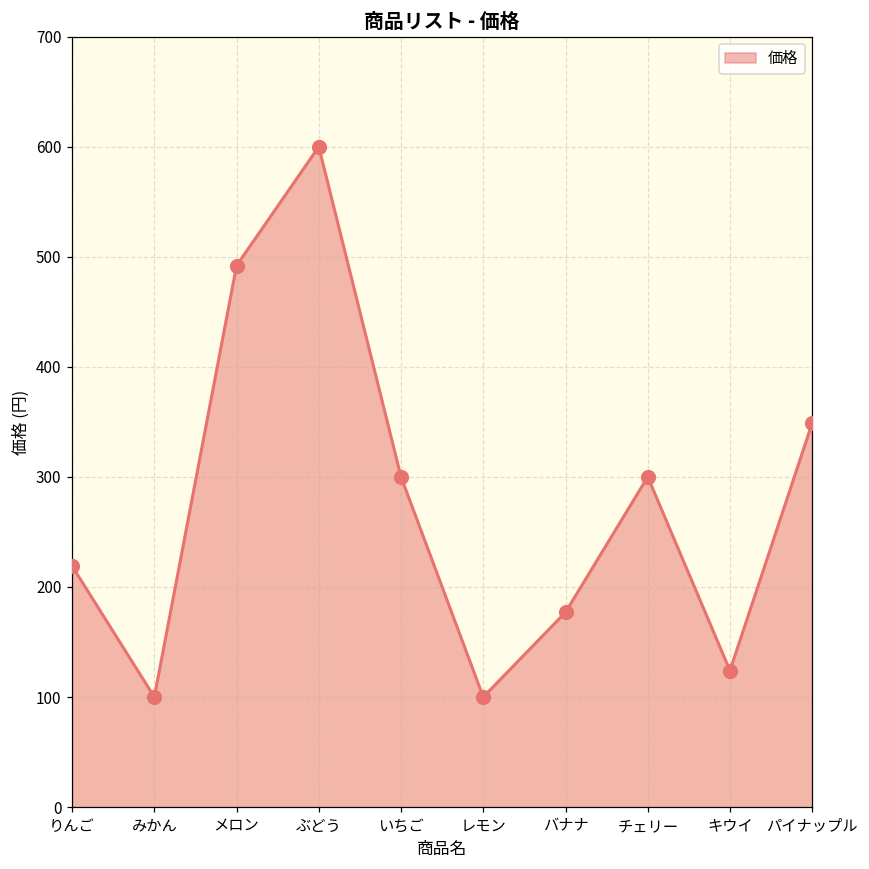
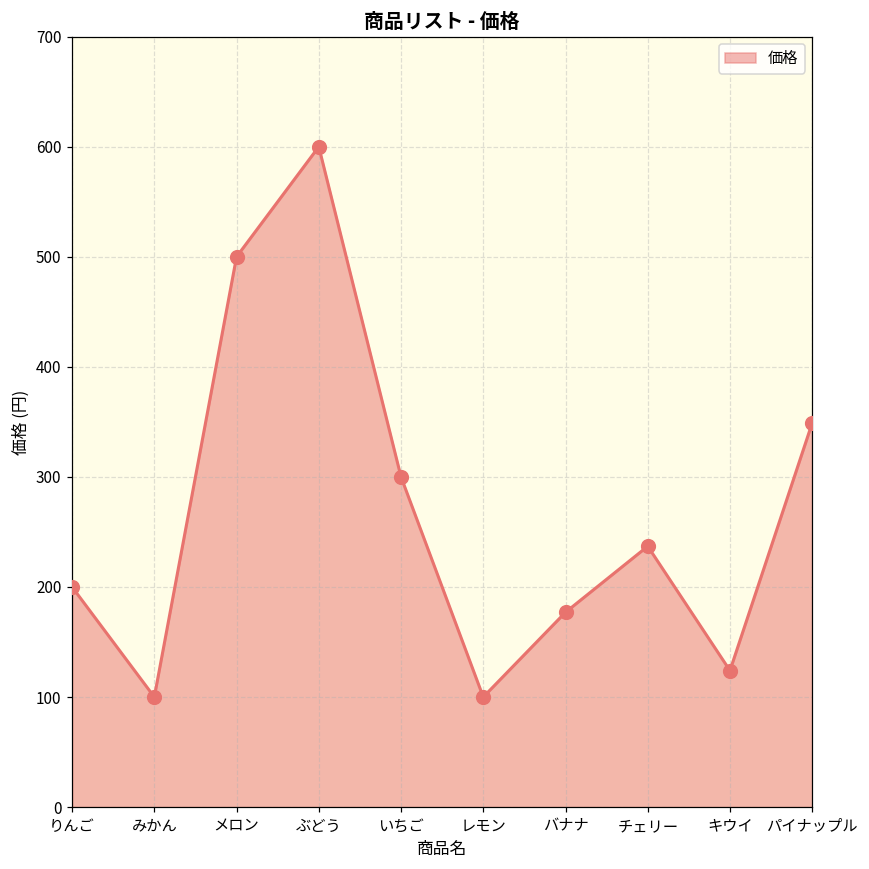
  {
-   "りんご": 219,
+   "りんご": 200,
    "みかん": 100,
-   "メロン": 492,
+   "メロン": 500,
    "ぶどう": 600,
    "いちご": 300,
    "レモン": 100,
    "バナナ": 177,
-   "チェリー": 300,
+   "チェリー": 237,
    "キウイ": 124,
    "パイナップル": 349
  }
